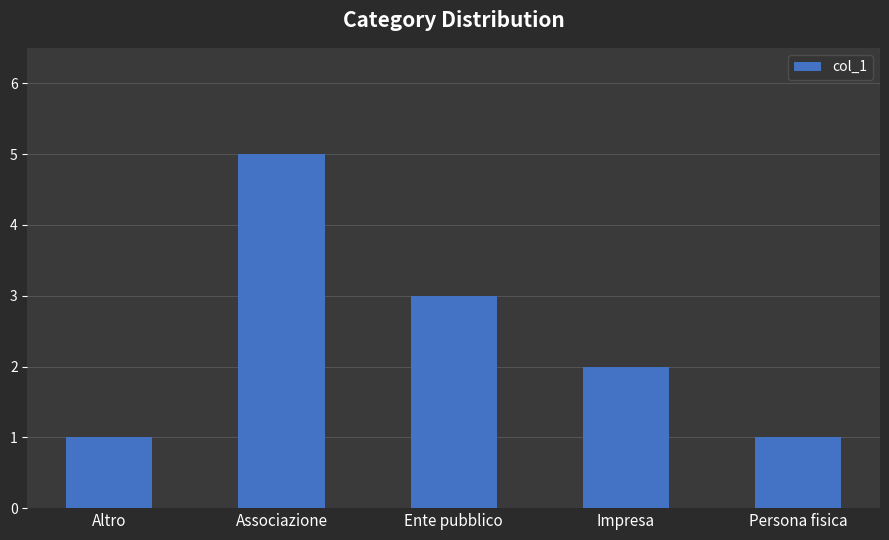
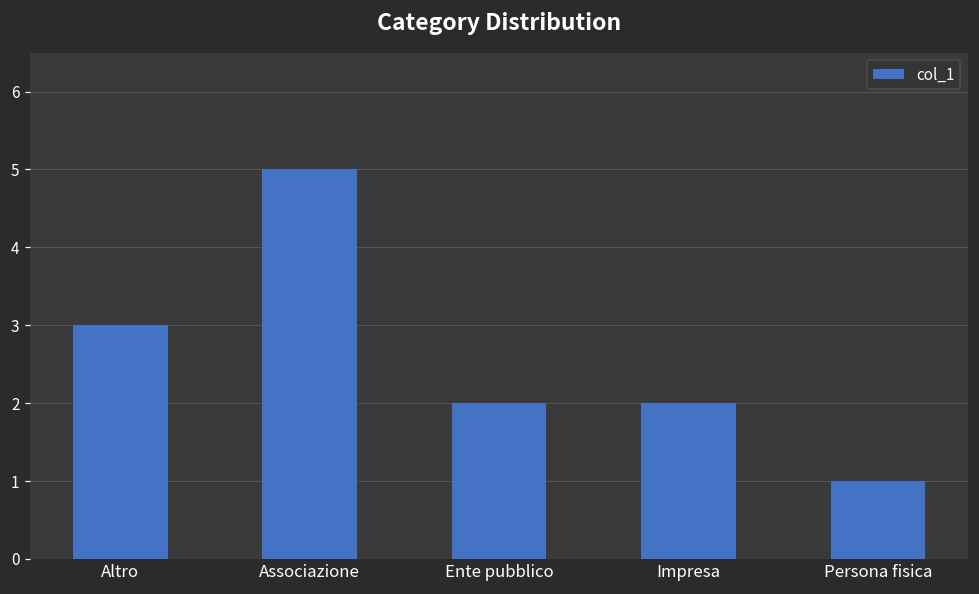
  {
-   "Altro": 1,
+   "Altro": 3,
    "Associazione": 5,
-   "Ente pubblico": 3,
+   "Ente pubblico": 2,
    "Impresa": 2,
    "Persona fisica": 1
  }
